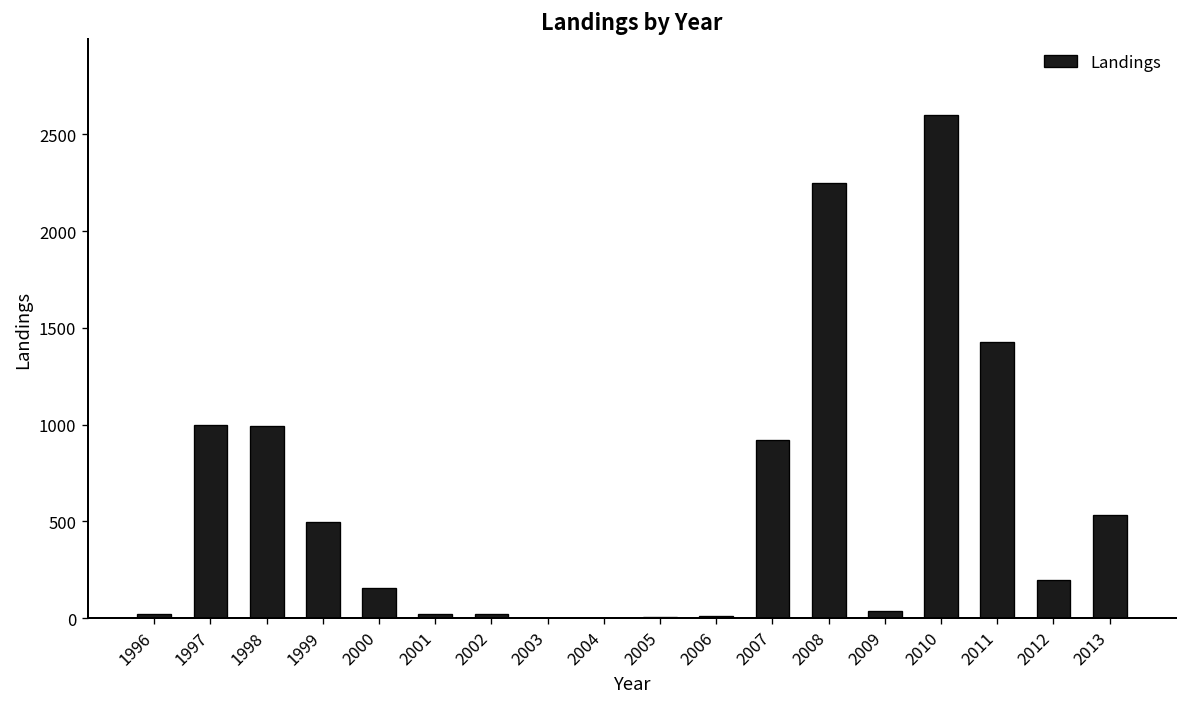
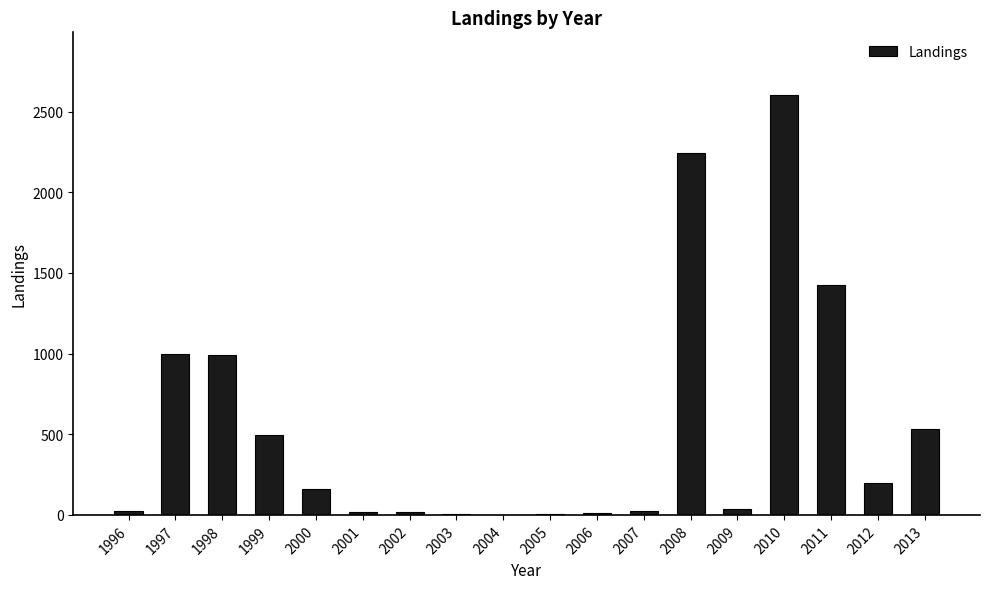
  {
    "1996": 20,
    "1997": 1000,
    "1998": 990,
    "1999": 500,
    "2000": 160,
    "2001": 20,
    "2002": 20,
-   "2007": 920,
+   "2007": 20,
    "2008": 2250,
    "2009": 40,
    "2010": 2600,
    "2011": 1430,
    "2012": 200,
    "2013": 530
  }
